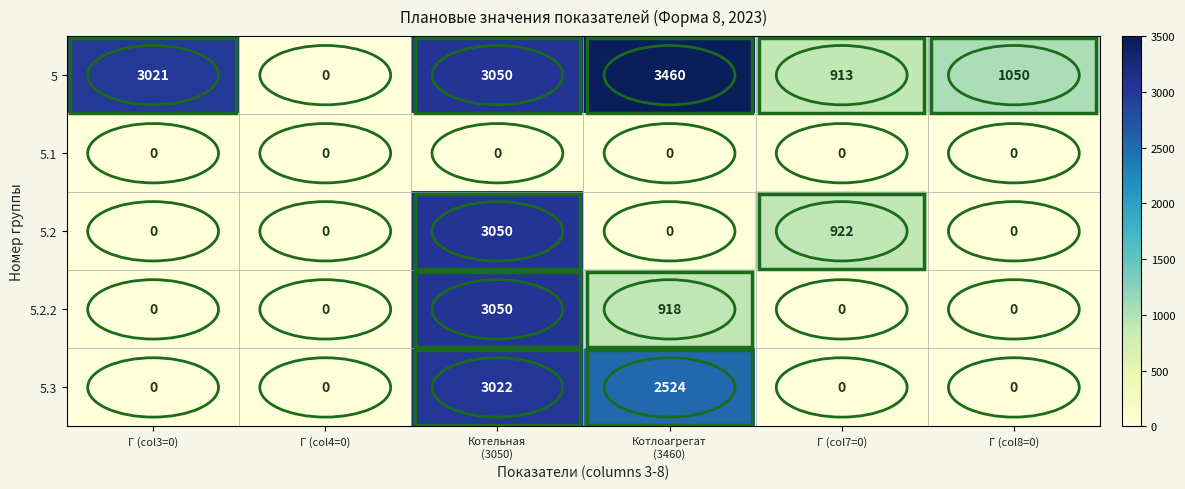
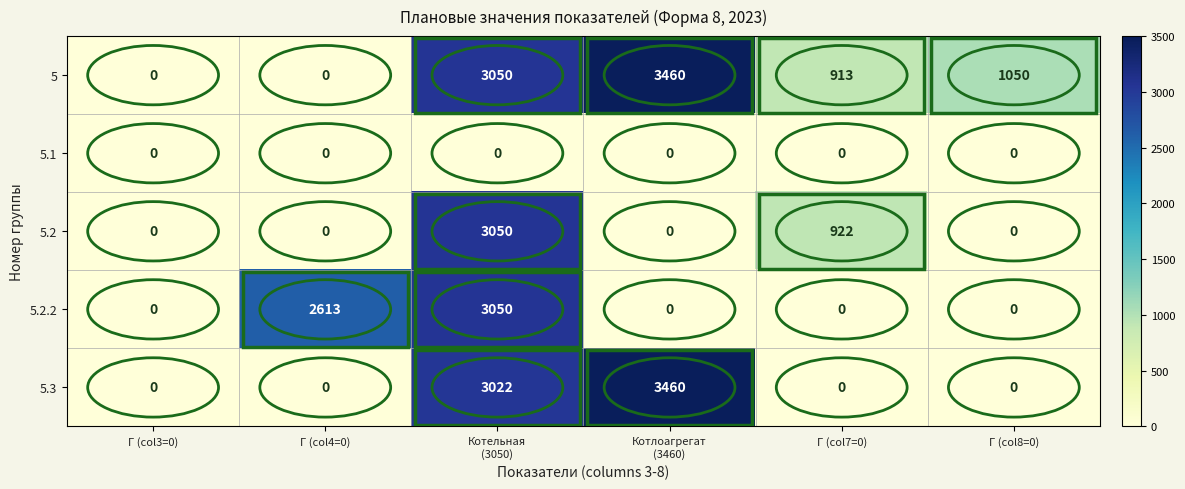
  {
    "5": {
-     "Г (col3=0)": 3021,
+     "Г (col3=0)": 0,
      "Г (col4=0)": 0,
      "Котельная (3050)": 3050,
      "Котлоагрегат (3460)": 3460,
      "Г (col7=0)": 913,
      "Г (col8=0)": 1050
    },
    "5.1": {
      "Г (col3=0)": 0,
      "Г (col4=0)": 0,
      "Котельная (3050)": 0,
      "Котлоагрегат (3460)": 0,
      "Г (col7=0)": 0,
      "Г (col8=0)": 0
    },
    "5.2": {
      "Г (col3=0)": 0,
      "Г (col4=0)": 0,
      "Котельная (3050)": 3050,
      "Котлоагрегат (3460)": 0,
      "Г (col7=0)": 922,
      "Г (col8=0)": 0
    },
    "5.2.2": {
      "Г (col3=0)": 0,
-     "Г (col4=0)": 0,
+     "Г (col4=0)": 2613,
      "Котельная (3050)": 3050,
-     "Котлоагрегат (3460)": 918,
+     "Котлоагрегат (3460)": 0,
      "Г (col7=0)": 0,
      "Г (col8=0)": 0
    },
    "5.3": {
      "Г (col3=0)": 0,
      "Г (col4=0)": 0,
      "Котельная (3050)": 3022,
-     "Котлоагрегат (3460)": 2524,
+     "Котлоагрегат (3460)": 3460,
      "Г (col7=0)": 0,
      "Г (col8=0)": 0
    }
  }
